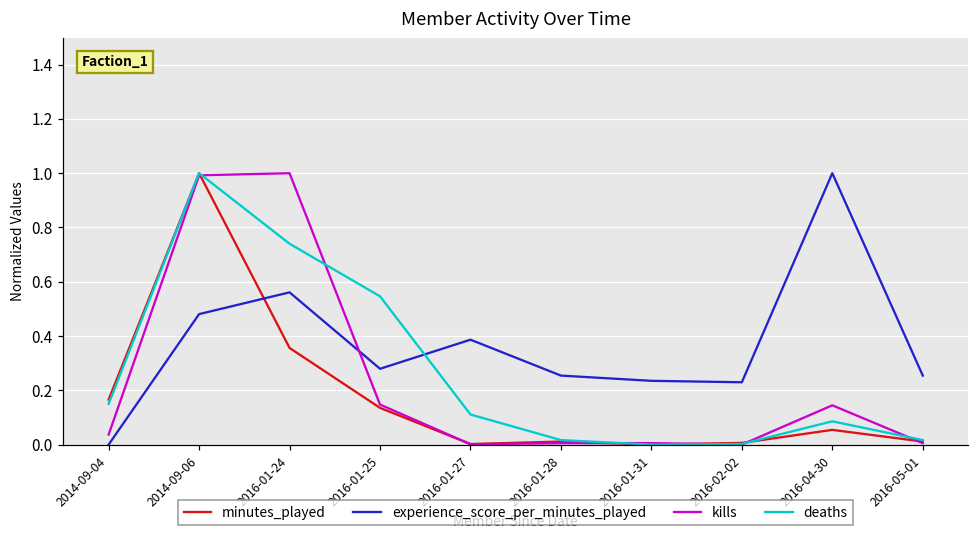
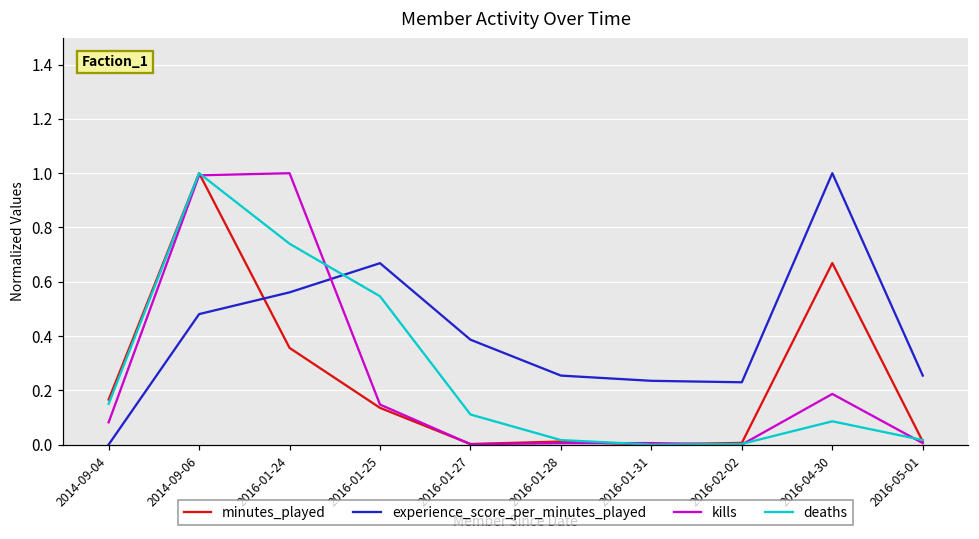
  {
    "minutes_played": {
      "2014-09-04": 0.17,
      "2016-01-24": 0.36,
      "2016-01-25": 0.14,
-     "2016-04-30": 0.05
+     "2016-04-30": 0.67
    },
    "experience_score_per_minutes_played": {
      "2014-09-04": 0.00,
      "2014-09-06": 0.48,
      "2016-01-24": 0.56,
-     "2016-01-25": 0.28,
+     "2016-01-25": 0.67,
      "2016-01-27": 0.39,
      "2016-01-28": 0.25,
      "2016-01-31": 0.23,
      "2016-02-02": 0.23,
      "2016-04-30": 1.00,
      "2016-05-01": 0.25
    },
    "kills": {
-     "2014-09-04": 0.04,
+     "2014-09-04": 0.08,
      "2016-01-24": 1.00,
      "2016-01-25": 0.15,
-     "2016-04-30": 0.14
+     "2016-04-30": 0.19
    },
    "deaths": {
      "2014-09-04": 0.15,
      "2016-01-24": 0.74,
      "2016-01-25": 0.55,
      "2016-01-27": 0.11,
      "2016-04-30": 0.09
    }
  }
